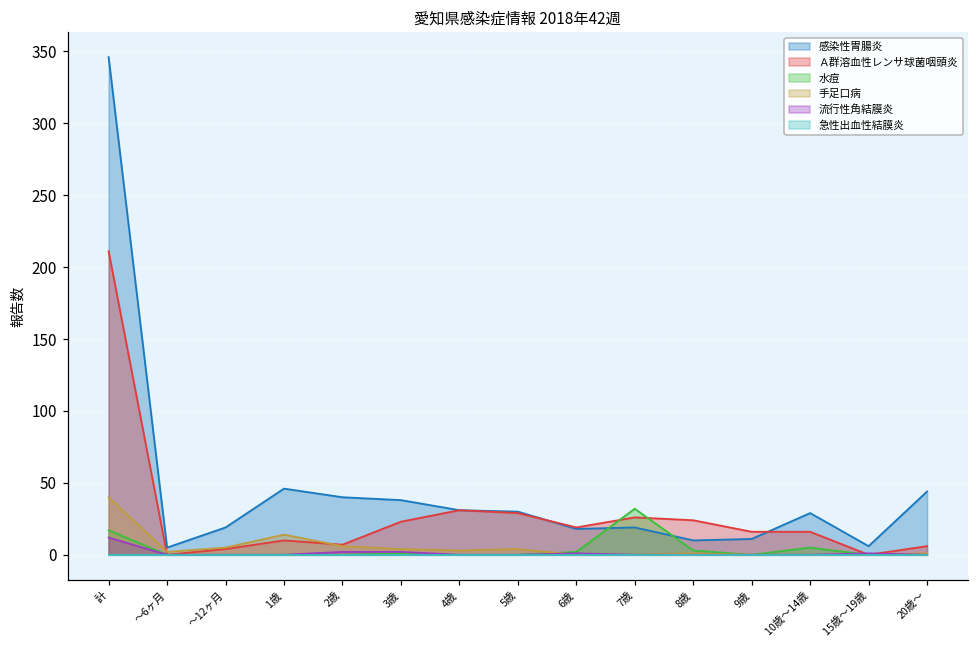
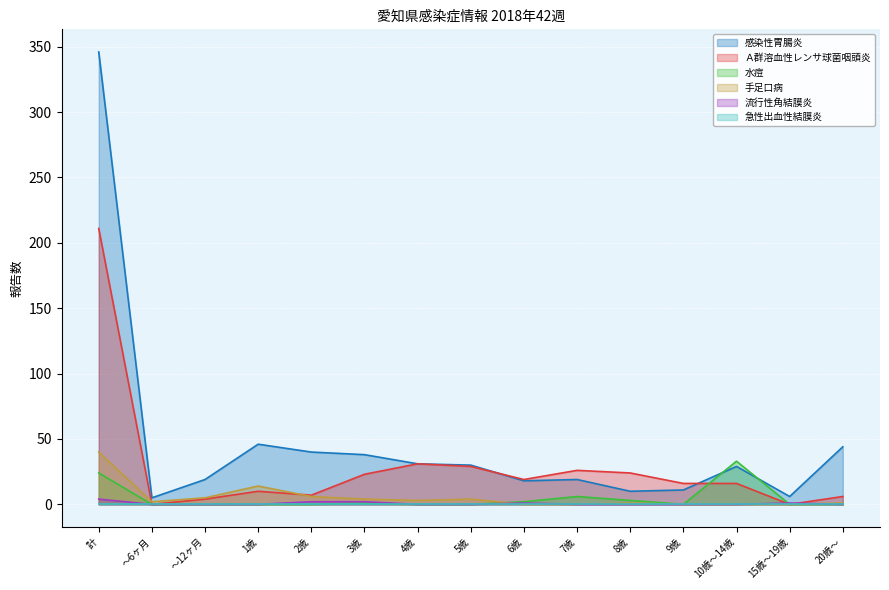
  {
    "水痘": {
-     "計": 17,
-     "7歳": 32,
+     "計": 24,
+     "7歳": 6,
      "8歳": 3,
-     "10歳～14歳": 5
+     "10歳～14歳": 33
    },
    "流行性角結膜炎": {
-     "計": 12,
+     "計": 4,
      "2歳": 2
    }
  }
